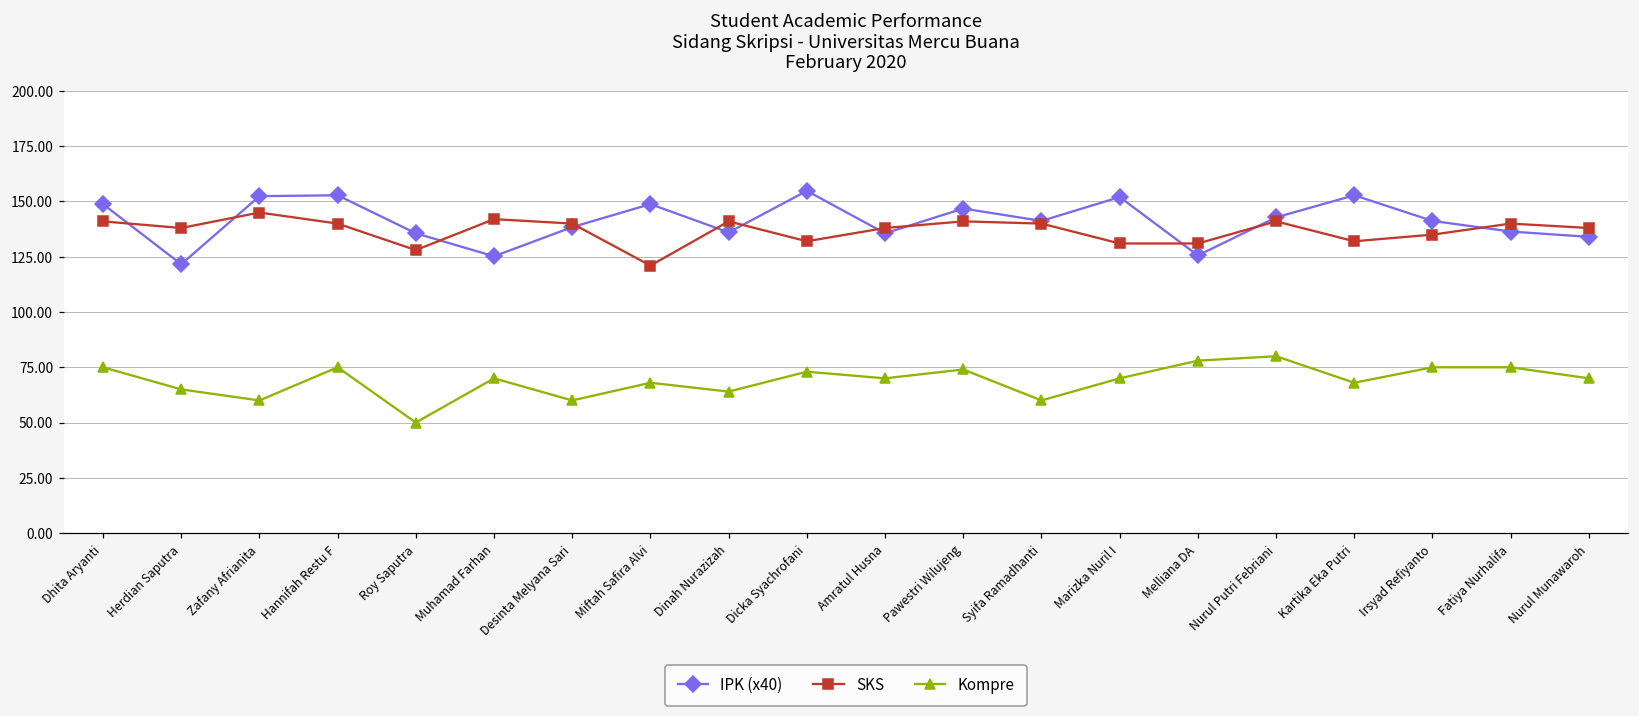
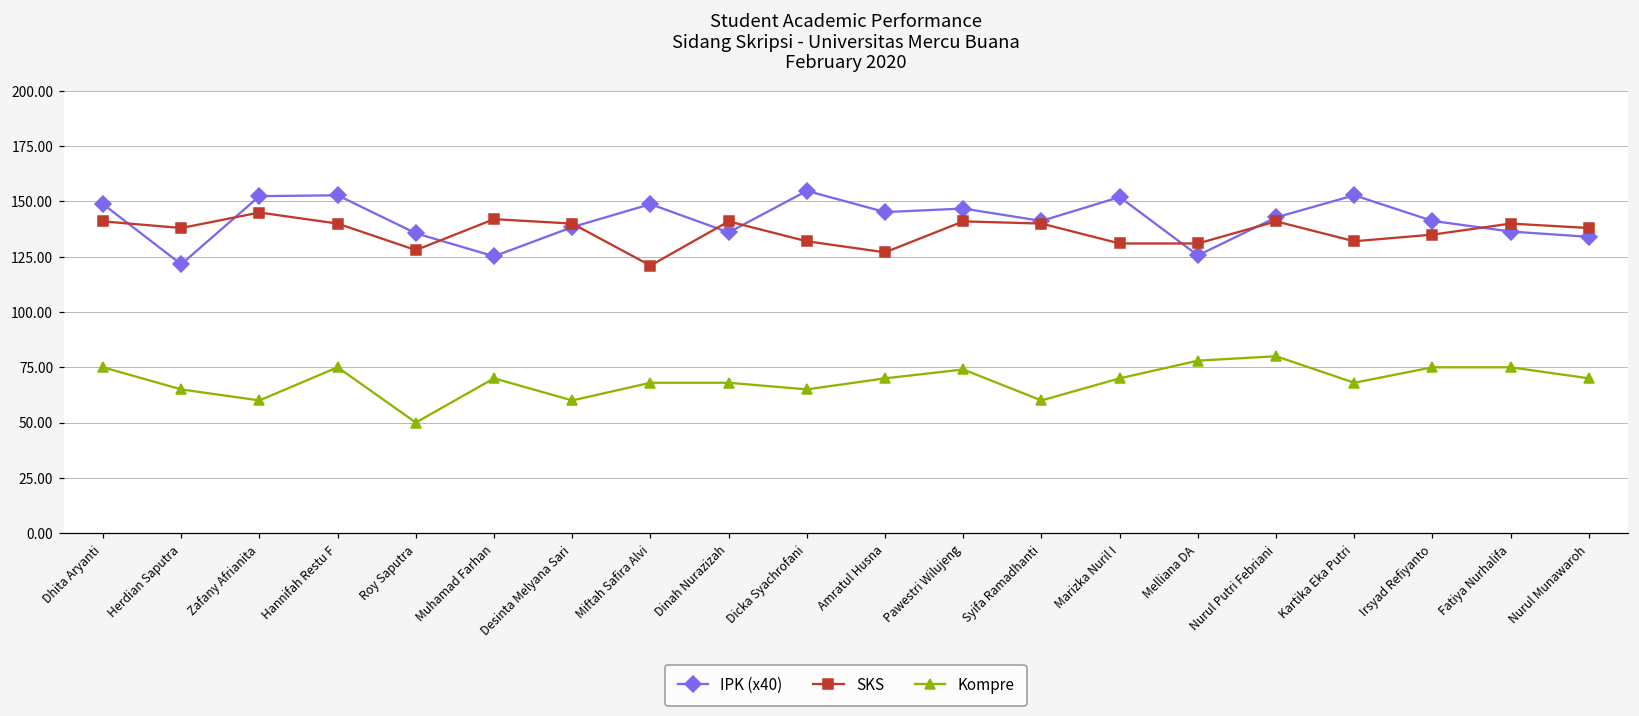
  {
    "IPK (x40)": {
      "Dhita Aryanti": 149,
      "Herdian Saputra": 122,
      "Zafany Afrianita": 152,
      "Hannifah Restu F": 153,
      "Roy Saputra": 136,
      "Muhamad Farhan": 125,
      "Desinta Melyana Sari": 138,
      "Miftah Safira Alvi": 149,
      "Dinah Nurazizah": 136,
      "Dicka Syachrofani": 155,
-     "Amratul Husna": 136,
+     "Amratul Husna": 145,
      "Pawestri Wilujeng": 147,
      "Marizka Nuril I": 152,
      "Melliana DA": 126,
      "Nurul Putri Febriani": 143,
      "Kartika Eka Putri": 153,
      "Irsyad Refiyanto": 141,
      "Fatiya Nurhalifa": 136,
      "Nurul Munawaroh": 134
    },
    "SKS": {
      "Dhita Aryanti": 141,
      "Herdian Saputra": 138,
      "Zafany Afrianita": 145,
      "Hannifah Restu F": 140,
      "Roy Saputra": 128,
      "Muhamad Farhan": 142,
      "Desinta Melyana Sari": 140,
      "Miftah Safira Alvi": 121,
      "Dinah Nurazizah": 141,
      "Dicka Syachrofani": 132,
-     "Amratul Husna": 138,
+     "Amratul Husna": 127,
      "Pawestri Wilujeng": 141,
      "Marizka Nuril I": 131,
      "Melliana DA": 131,
      "Nurul Putri Febriani": 141,
      "Kartika Eka Putri": 132,
      "Irsyad Refiyanto": 135,
      "Fatiya Nurhalifa": 140,
      "Nurul Munawaroh": 138
    },
    "Kompre": {
      "Dhita Aryanti": 75,
      "Herdian Saputra": 65,
      "Zafany Afrianita": 60,
      "Hannifah Restu F": 75,
      "Roy Saputra": 50,
      "Muhamad Farhan": 70,
      "Desinta Melyana Sari": 60,
      "Miftah Safira Alvi": 68,
-     "Dinah Nurazizah": 64,
-     "Dicka Syachrofani": 73,
+     "Dinah Nurazizah": 68,
+     "Dicka Syachrofani": 65,
      "Amratul Husna": 70,
      "Pawestri Wilujeng": 74,
      "Syifa Ramadhanti": 60,
      "Marizka Nuril I": 70,
      "Melliana DA": 78,
      "Nurul Putri Febriani": 80,
      "Kartika Eka Putri": 68,
      "Irsyad Refiyanto": 75,
      "Fatiya Nurhalifa": 75,
      "Nurul Munawaroh": 70
    }
  }
